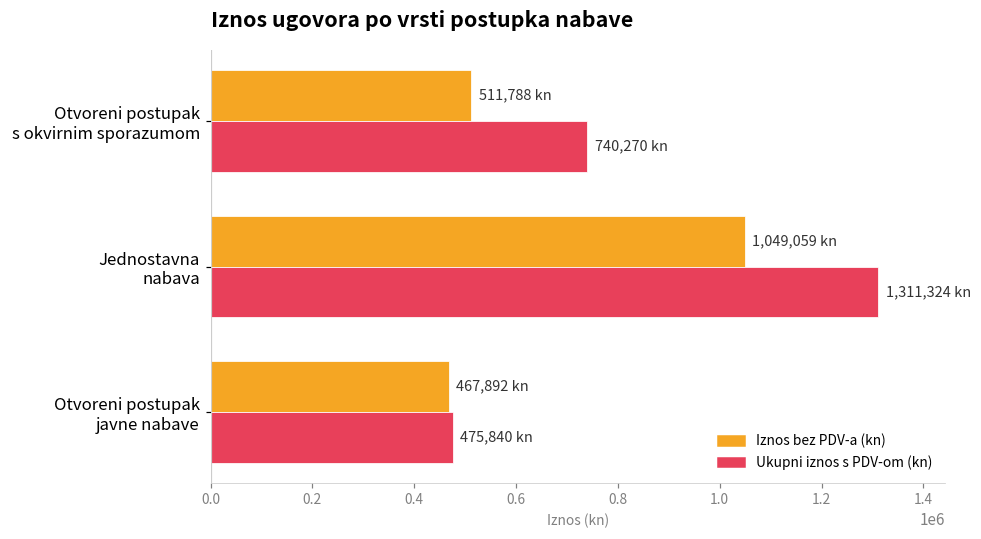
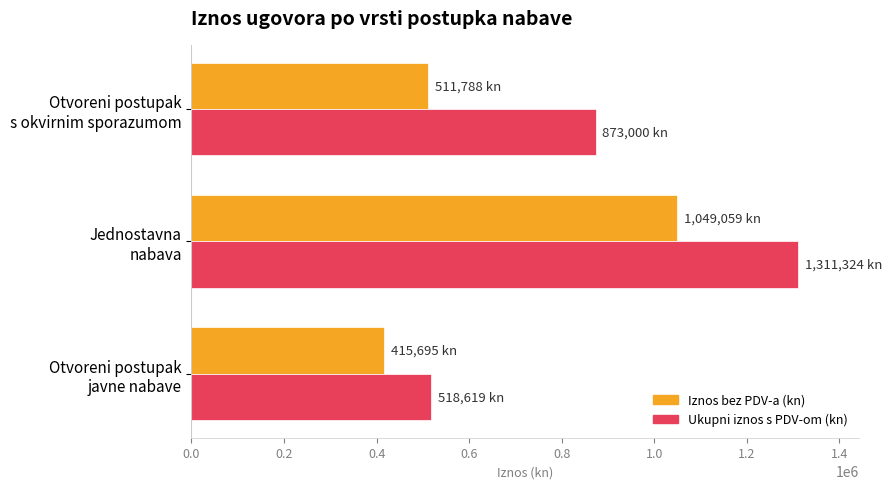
  {
    "Iznos bez PDV-a (kn)": {
      "Otvoreni postupak s okvirnim sporazumom": "511,788",
      "Jednostavna nabava": "1,049,059",
-     "Otvoreni postupak javne nabave": "467,892"
+     "Otvoreni postupak javne nabave": "415,695"
    },
    "Ukupni iznos s PDV-om (kn)": {
-     "Otvoreni postupak s okvirnim sporazumom": "740,270",
+     "Otvoreni postupak s okvirnim sporazumom": "873,000",
      "Jednostavna nabava": "1,311,324",
-     "Otvoreni postupak javne nabave": "475,840"
+     "Otvoreni postupak javne nabave": "518,619"
    }
  }
